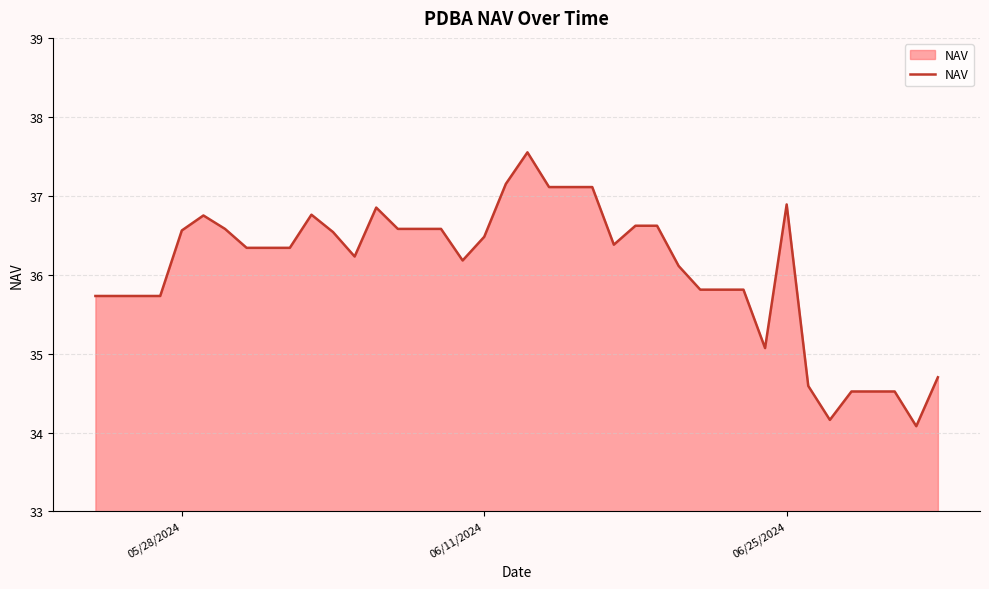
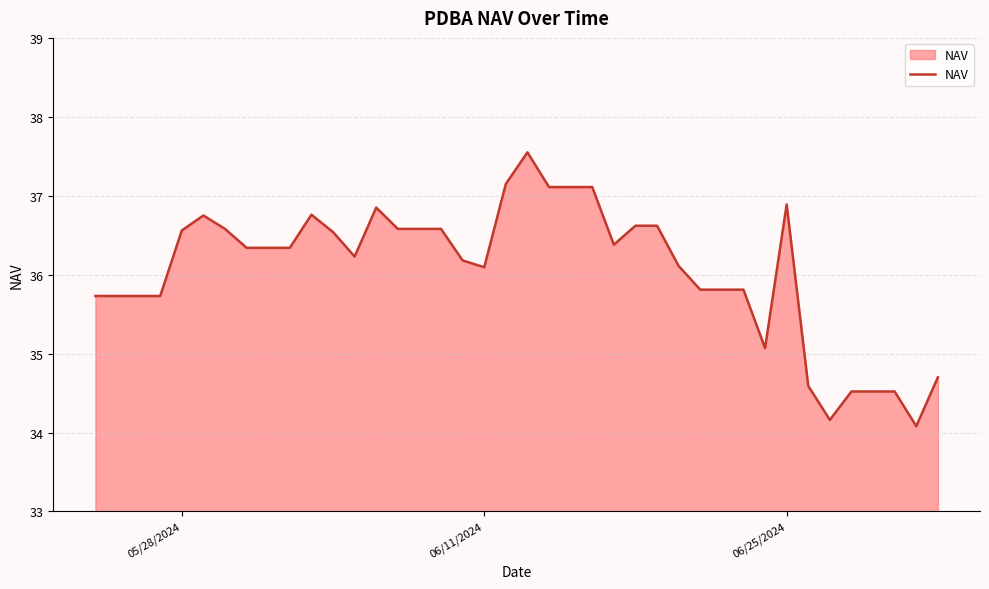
  {
    "05/28/2024": 36.6,
-   "06/11/2024": 36.5,
+   "06/11/2024": 36.1,
    "06/25/2024": 36.9
  }
